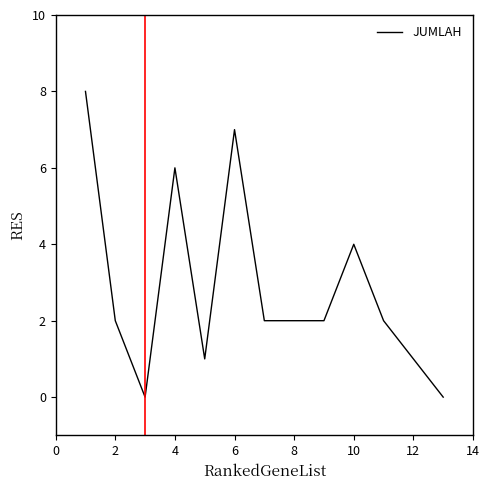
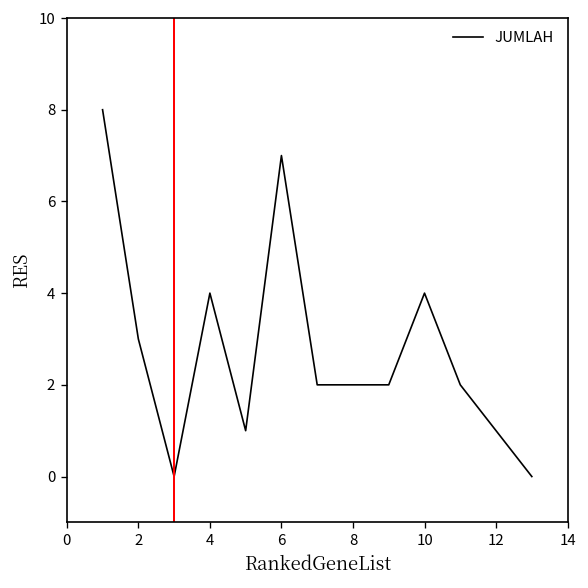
  {
-   "2": 2,
-   "4": 6,
+   "2": 3,
+   "4": 4,
    "6": 7,
    "8": 2,
    "10": 4,
    "12": 1
  }
